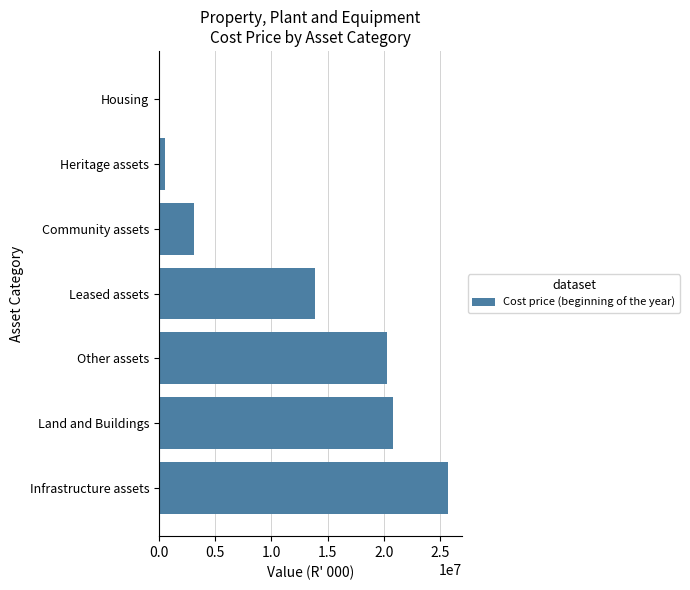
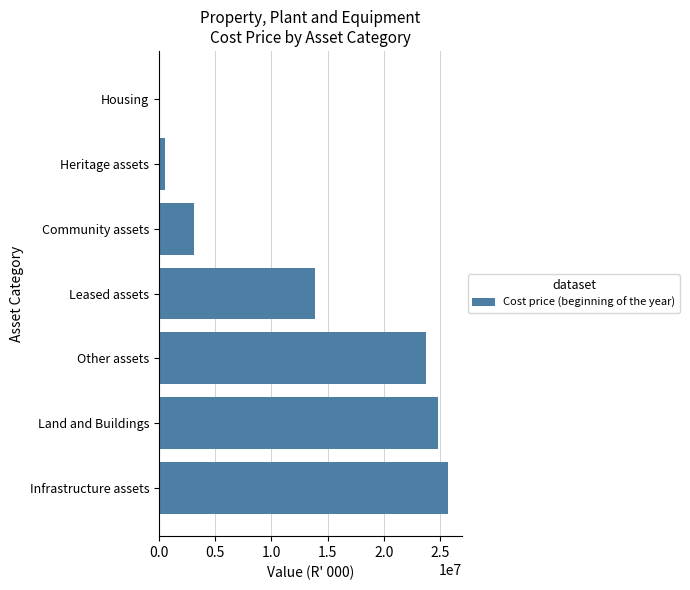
  {
    "Housing": 0,
    "Heritage assets": 600000,
    "Community assets": 3200000,
    "Leased assets": 13900000,
-   "Other assets": 20300000,
-   "Land and Buildings": 20800000,
+   "Other assets": 23700000,
+   "Land and Buildings": 24800000,
    "Infrastructure assets": 25700000
  }
